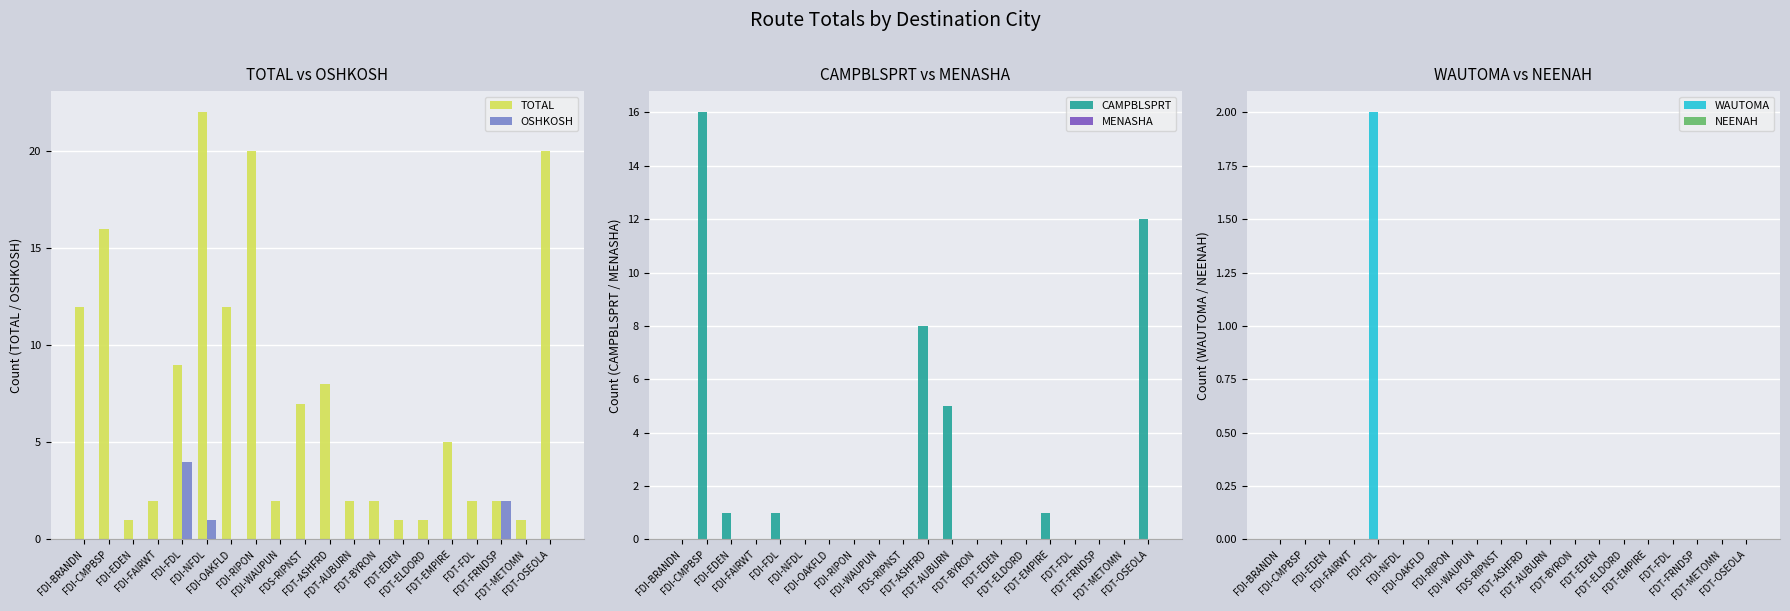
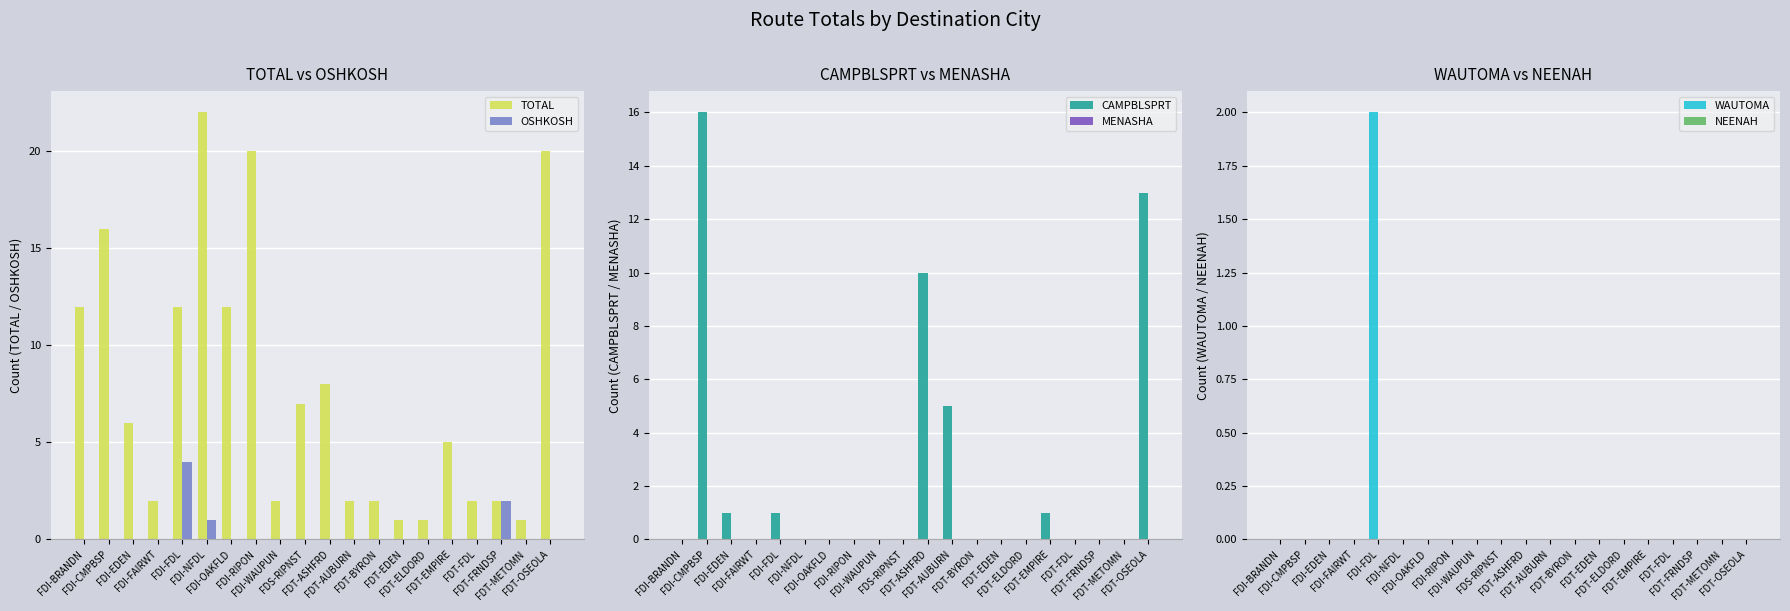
  {
    "TOTAL vs OSHKOSH": {
      "TOTAL": {
        "FDI-BRANDN": 12,
        "FDI-CMPBSP": 16,
-       "FDI-EDEN": 1,
+       "FDI-EDEN": 6,
        "FDI-FAIRWT": 2,
-       "FDI-FDL": 9,
+       "FDI-FDL": 12,
        "FDI-NFDL": 22,
        "FDI-OAKFLD": 12,
        "FDI-RIPON": 20,
        "FDI-WAUPUN": 2,
        "FDS-RIPNST": 7,
        "FDT-ASHFRD": 8,
        "FDT-AUBURN": 2,
        "FDT-BYRON": 2,
        "FDT-EDEN": 1,
        "FDT-ELDORD": 1,
        "FDT-EMPIRE": 5,
        "FDT-FDL": 2,
        "FDT-FRNDSP": 2,
        "FDT-METOMN": 1,
        "FDT-OSEOLA": 20
      },
      "OSHKOSH": {
        "FDI-BRANDN": 0,
        "FDI-CMPBSP": 0,
        "FDI-EDEN": 0,
        "FDI-FAIRWT": 0,
        "FDI-FDL": 4,
        "FDI-NFDL": 1,
        "FDI-OAKFLD": 0,
        "FDI-RIPON": 0,
        "FDI-WAUPUN": 0,
        "FDS-RIPNST": 0,
        "FDT-ASHFRD": 0,
        "FDT-AUBURN": 0,
        "FDT-BYRON": 0,
        "FDT-EDEN": 0,
        "FDT-ELDORD": 0,
        "FDT-EMPIRE": 0,
        "FDT-FDL": 0,
        "FDT-FRNDSP": 2,
        "FDT-METOMN": 0,
        "FDT-OSEOLA": 0
      }
    },
    "CAMPBLSPRT vs MENASHA": {
      "CAMPBLSPRT": {
        "FDI-BRANDN": 0,
        "FDI-CMPBSP": 16,
        "FDI-EDEN": 1,
        "FDI-FAIRWT": 0,
        "FDI-FDL": 1,
        "FDI-NFDL": 0,
        "FDI-OAKFLD": 0,
        "FDI-RIPON": 0,
        "FDI-WAUPUN": 0,
        "FDS-RIPNST": 0,
-       "FDT-ASHFRD": 8,
+       "FDT-ASHFRD": 10,
        "FDT-AUBURN": 5,
        "FDT-BYRON": 0,
        "FDT-EDEN": 0,
        "FDT-ELDORD": 0,
        "FDT-EMPIRE": 1,
        "FDT-FDL": 0,
        "FDT-FRNDSP": 0,
        "FDT-METOMN": 0,
-       "FDT-OSEOLA": 12
+       "FDT-OSEOLA": 13
      },
      "MENASHA": {
        "FDI-BRANDN": 0,
        "FDI-CMPBSP": 0,
        "FDI-EDEN": 0,
        "FDI-FAIRWT": 0,
        "FDI-FDL": 0,
        "FDI-NFDL": 0,
        "FDI-OAKFLD": 0,
        "FDI-RIPON": 0,
        "FDI-WAUPUN": 0,
        "FDS-RIPNST": 0,
        "FDT-ASHFRD": 0,
        "FDT-AUBURN": 0,
        "FDT-BYRON": 0,
        "FDT-EDEN": 0,
        "FDT-ELDORD": 0,
        "FDT-EMPIRE": 0,
        "FDT-FDL": 0,
        "FDT-FRNDSP": 0,
        "FDT-METOMN": 0,
        "FDT-OSEOLA": 0
      }
    },
    "WAUTOMA vs NEENAH": {
      "WAUTOMA": {
        "FDI-BRANDN": 0.00,
        "FDI-CMPBSP": 0.00,
        "FDI-EDEN": 0.00,
        "FDI-FAIRWT": 0.00,
        "FDI-FDL": 2.00,
        "FDI-NFDL": 0.00,
        "FDI-OAKFLD": 0.00,
        "FDI-RIPON": 0.00,
        "FDI-WAUPUN": 0.00,
        "FDS-RIPNST": 0.00,
        "FDT-ASHFRD": 0.00,
        "FDT-AUBURN": 0.00,
        "FDT-BYRON": 0.00,
        "FDT-EDEN": 0.00,
        "FDT-ELDORD": 0.00,
        "FDT-EMPIRE": 0.00,
        "FDT-FDL": 0.00,
        "FDT-FRNDSP": 0.00,
        "FDT-METOMN": 0.00,
        "FDT-OSEOLA": 0.00
      },
      "NEENAH": {
        "FDI-BRANDN": 0.00,
        "FDI-CMPBSP": 0.00,
        "FDI-EDEN": 0.00,
        "FDI-FAIRWT": 0.00,
        "FDI-FDL": 0.00,
        "FDI-NFDL": 0.00,
        "FDI-OAKFLD": 0.00,
        "FDI-RIPON": 0.00,
        "FDI-WAUPUN": 0.00,
        "FDS-RIPNST": 0.00,
        "FDT-ASHFRD": 0.00,
        "FDT-AUBURN": 0.00,
        "FDT-BYRON": 0.00,
        "FDT-EDEN": 0.00,
        "FDT-ELDORD": 0.00,
        "FDT-EMPIRE": 0.00,
        "FDT-FDL": 0.00,
        "FDT-FRNDSP": 0.00,
        "FDT-METOMN": 0.00,
        "FDT-OSEOLA": 0.00
      }
    }
  }
